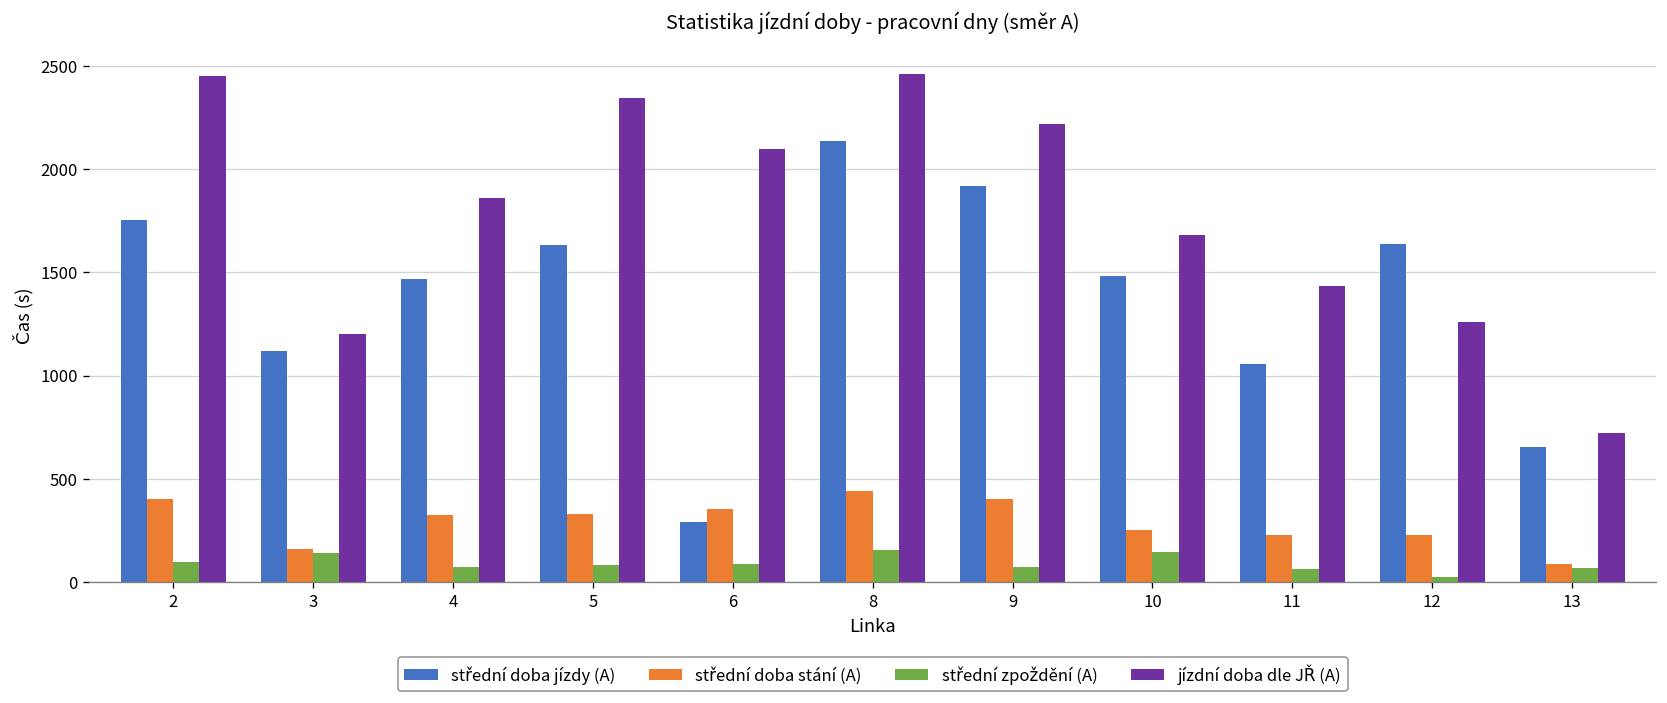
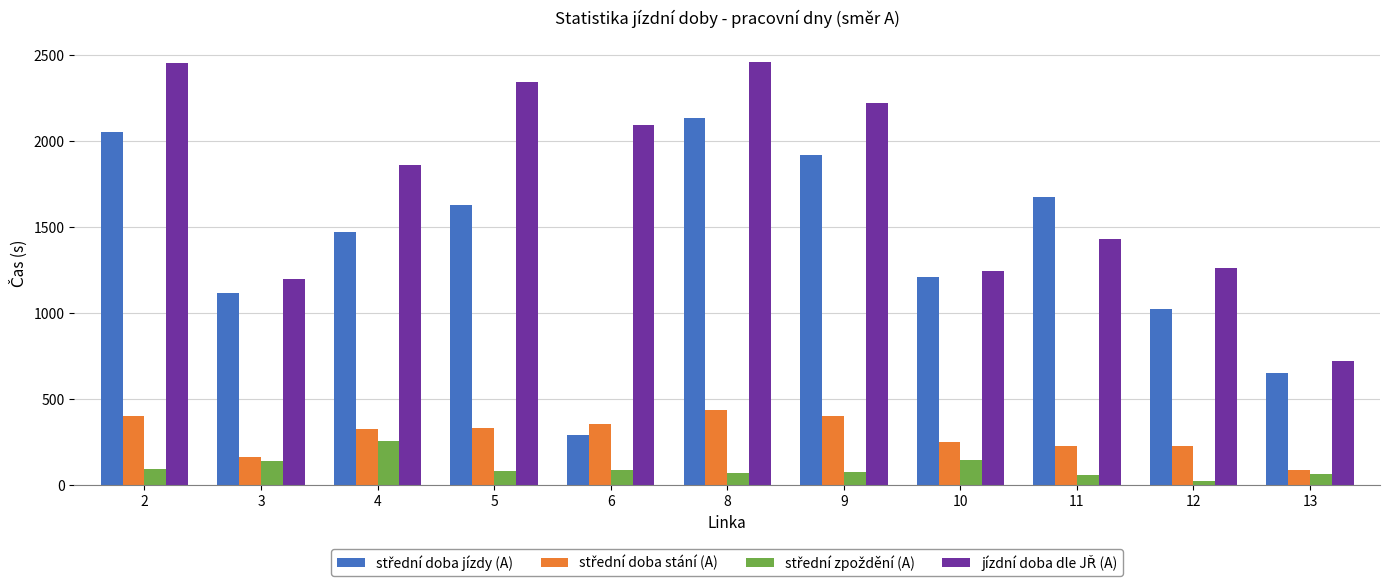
  {
    "střední doba jízdy (A)": {
-     "2": 1750,
+     "2": 2060,
      "3": 1120,
      "4": 1470,
      "5": 1630,
      "6": 290,
      "8": 2140,
      "9": 1920,
-     "10": 1480,
-     "11": 1060,
-     "12": 1640,
+     "10": 1210,
+     "11": 1670,
+     "12": 1020,
      "13": 650
    },
    "střední doba stání (A)": {
      "2": 400,
      "3": 160,
      "4": 320,
      "5": 330,
      "6": 360,
      "8": 440,
      "9": 400,
      "10": 250,
      "11": 230,
      "12": 230,
      "13": 90
    },
    "střední zpoždění (A)": {
      "2": 100,
      "3": 140,
-     "4": 70,
+     "4": 260,
      "5": 80,
      "6": 90,
-     "8": 150,
+     "8": 70,
      "9": 70,
      "10": 150,
      "11": 60,
      "12": 20,
      "13": 70
    },
    "jízdní doba dle JŘ (A)": {
      "2": 2450,
      "3": 1200,
      "4": 1860,
      "5": 2340,
      "6": 2100,
      "8": 2460,
      "9": 2220,
-     "10": 1680,
+     "10": 1250,
      "11": 1430,
      "12": 1260,
      "13": 720
    }
  }
